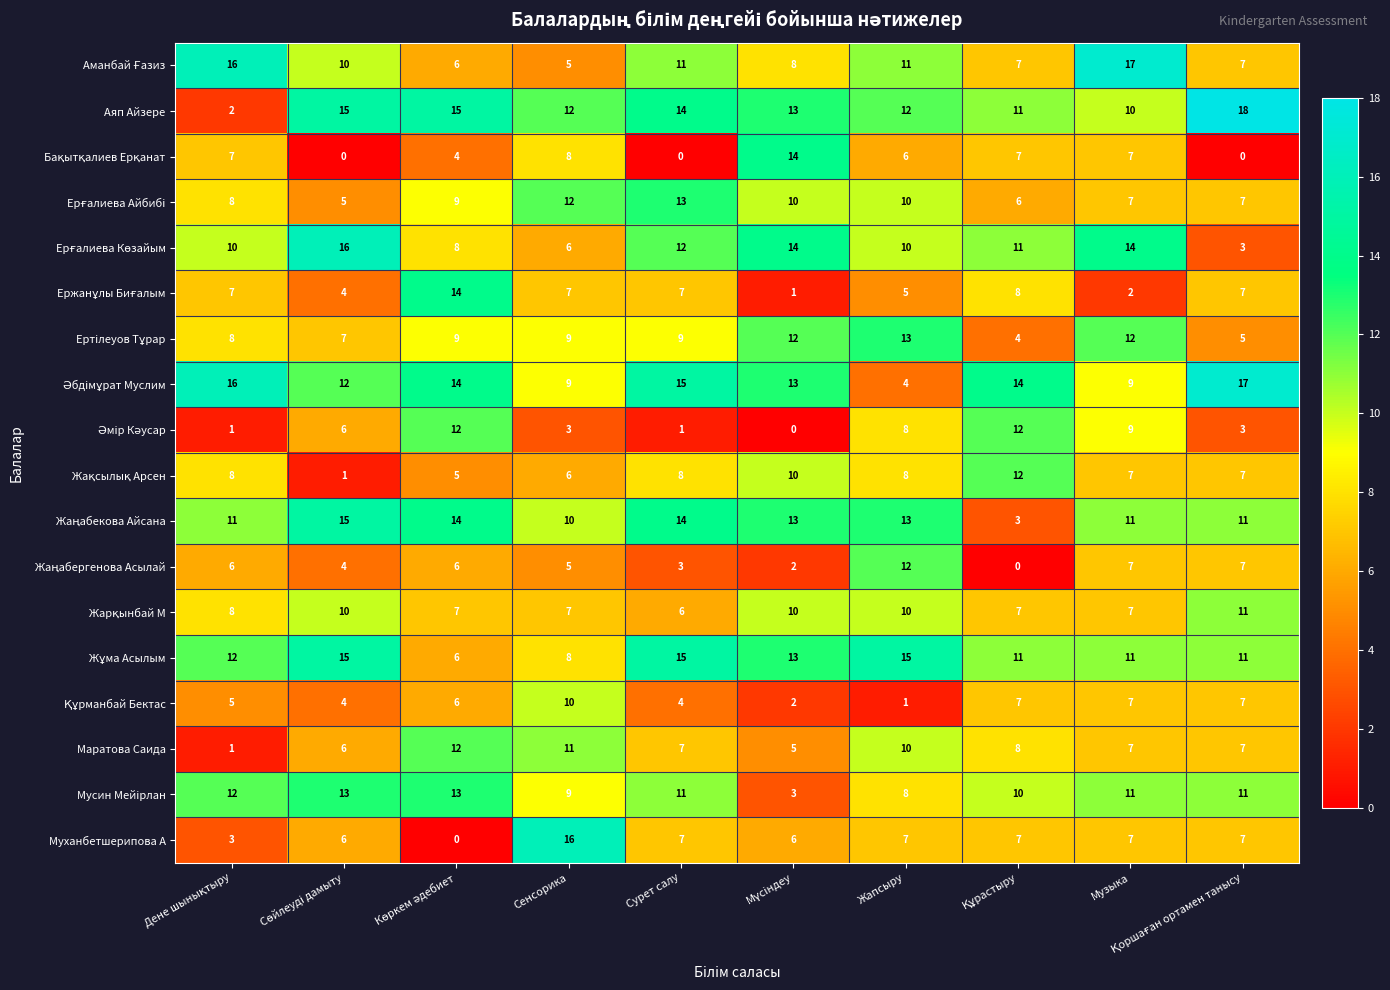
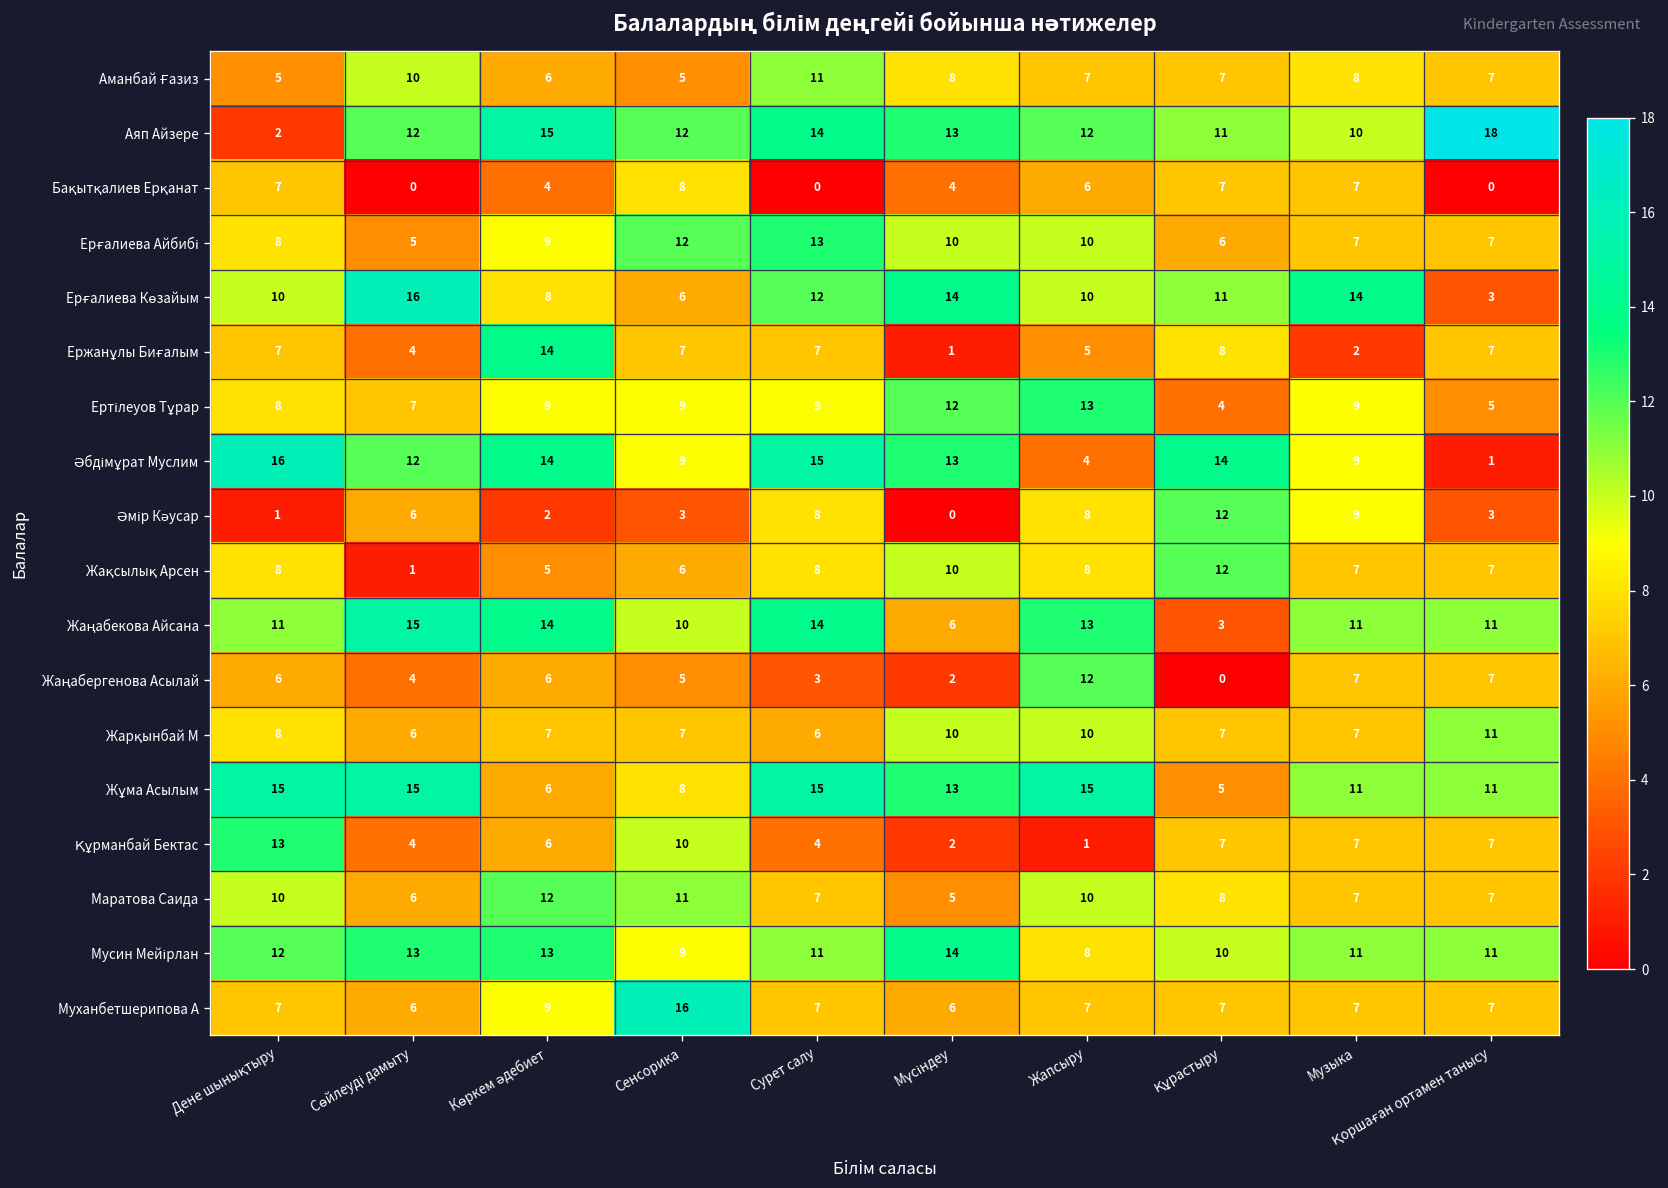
  {
    "Аманбай Ғазиз": {
-     "Дене шынықтыру": 16,
+     "Дене шынықтыру": 5,
      "Сөйлеуді дамыту": 10,
      "Көркем әдебиет": 6,
      "Сенсорика": 5,
      "Сурет салу": 11,
      "Мүсіндеу": 8,
-     "Жапсыру": 11,
+     "Жапсыру": 7,
      "Құрастыру": 7,
-     "Музыка": 17,
+     "Музыка": 8,
      "Қоршаған ортамен танысу": 7
    },
    "Аяп Айзере": {
      "Дене шынықтыру": 2,
-     "Сөйлеуді дамыту": 15,
+     "Сөйлеуді дамыту": 12,
      "Көркем әдебиет": 15,
      "Сенсорика": 12,
      "Сурет салу": 14,
      "Мүсіндеу": 13,
      "Жапсыру": 12,
      "Құрастыру": 11,
      "Музыка": 10,
      "Қоршаған ортамен танысу": 18
    },
    "Бақытқалиев Ерқанат": {
      "Дене шынықтыру": 7,
      "Сөйлеуді дамыту": 0,
      "Көркем әдебиет": 4,
      "Сенсорика": 8,
      "Сурет салу": 0,
-     "Мүсіндеу": 14,
+     "Мүсіндеу": 4,
      "Жапсыру": 6,
      "Құрастыру": 7,
      "Музыка": 7,
      "Қоршаған ортамен танысу": 0
    },
    "Ерғалиева Айбибі": {
      "Дене шынықтыру": 8,
      "Сөйлеуді дамыту": 5,
      "Көркем әдебиет": 9,
      "Сенсорика": 12,
      "Сурет салу": 13,
      "Мүсіндеу": 10,
      "Жапсыру": 10,
      "Құрастыру": 6,
      "Музыка": 7,
      "Қоршаған ортамен танысу": 7
    },
    "Ерғалиева Көзайым": {
      "Дене шынықтыру": 10,
      "Сөйлеуді дамыту": 16,
      "Көркем әдебиет": 8,
      "Сенсорика": 6,
      "Сурет салу": 12,
      "Мүсіндеу": 14,
      "Жапсыру": 10,
      "Құрастыру": 11,
      "Музыка": 14,
      "Қоршаған ортамен танысу": 3
    },
    "Ержанұлы Биғалым": {
      "Дене шынықтыру": 7,
      "Сөйлеуді дамыту": 4,
      "Көркем әдебиет": 14,
      "Сенсорика": 7,
      "Сурет салу": 7,
      "Мүсіндеу": 1,
      "Жапсыру": 5,
      "Құрастыру": 8,
      "Музыка": 2,
      "Қоршаған ортамен танысу": 7
    },
    "Ертілеуов Тұрар": {
      "Дене шынықтыру": 8,
      "Сөйлеуді дамыту": 7,
      "Көркем әдебиет": 9,
      "Сенсорика": 9,
      "Сурет салу": 9,
      "Мүсіндеу": 12,
      "Жапсыру": 13,
      "Құрастыру": 4,
-     "Музыка": 12,
+     "Музыка": 9,
      "Қоршаған ортамен танысу": 5
    },
    "Әбдімұрат Муслим": {
      "Дене шынықтыру": 16,
      "Сөйлеуді дамыту": 12,
      "Көркем әдебиет": 14,
      "Сенсорика": 9,
      "Сурет салу": 15,
      "Мүсіндеу": 13,
      "Жапсыру": 4,
      "Құрастыру": 14,
      "Музыка": 9,
-     "Қоршаған ортамен танысу": 17
+     "Қоршаған ортамен танысу": 1
    },
    "Әмір Кәусар": {
      "Дене шынықтыру": 1,
      "Сөйлеуді дамыту": 6,
-     "Көркем әдебиет": 12,
+     "Көркем әдебиет": 2,
      "Сенсорика": 3,
-     "Сурет салу": 1,
+     "Сурет салу": 8,
      "Мүсіндеу": 0,
      "Жапсыру": 8,
      "Құрастыру": 12,
      "Музыка": 9,
      "Қоршаған ортамен танысу": 3
    },
    "Жақсылық Арсен": {
      "Дене шынықтыру": 8,
      "Сөйлеуді дамыту": 1,
      "Көркем әдебиет": 5,
      "Сенсорика": 6,
      "Сурет салу": 8,
      "Мүсіндеу": 10,
      "Жапсыру": 8,
      "Құрастыру": 12,
      "Музыка": 7,
      "Қоршаған ортамен танысу": 7
    },
    "Жаңабекова Айсана": {
      "Дене шынықтыру": 11,
      "Сөйлеуді дамыту": 15,
      "Көркем әдебиет": 14,
      "Сенсорика": 10,
      "Сурет салу": 14,
-     "Мүсіндеу": 13,
+     "Мүсіндеу": 6,
      "Жапсыру": 13,
      "Құрастыру": 3,
      "Музыка": 11,
      "Қоршаған ортамен танысу": 11
    },
    "Жаңабергенова Асылай": {
      "Дене шынықтыру": 6,
      "Сөйлеуді дамыту": 4,
      "Көркем әдебиет": 6,
      "Сенсорика": 5,
      "Сурет салу": 3,
      "Мүсіндеу": 2,
      "Жапсыру": 12,
      "Құрастыру": 0,
      "Музыка": 7,
      "Қоршаған ортамен танысу": 7
    },
    "Жарқынбай М": {
      "Дене шынықтыру": 8,
-     "Сөйлеуді дамыту": 10,
+     "Сөйлеуді дамыту": 6,
      "Көркем әдебиет": 7,
      "Сенсорика": 7,
      "Сурет салу": 6,
      "Мүсіндеу": 10,
      "Жапсыру": 10,
      "Құрастыру": 7,
      "Музыка": 7,
      "Қоршаған ортамен танысу": 11
    },
    "Жұма Асылым": {
-     "Дене шынықтыру": 12,
+     "Дене шынықтыру": 15,
      "Сөйлеуді дамыту": 15,
      "Көркем әдебиет": 6,
      "Сенсорика": 8,
      "Сурет салу": 15,
      "Мүсіндеу": 13,
      "Жапсыру": 15,
-     "Құрастыру": 11,
+     "Құрастыру": 5,
      "Музыка": 11,
      "Қоршаған ортамен танысу": 11
    },
    "Құрманбай Бектас": {
-     "Дене шынықтыру": 5,
+     "Дене шынықтыру": 13,
      "Сөйлеуді дамыту": 4,
      "Көркем әдебиет": 6,
      "Сенсорика": 10,
      "Сурет салу": 4,
      "Мүсіндеу": 2,
      "Жапсыру": 1,
      "Құрастыру": 7,
      "Музыка": 7,
      "Қоршаған ортамен танысу": 7
    },
    "Маратова Саида": {
-     "Дене шынықтыру": 1,
+     "Дене шынықтыру": 10,
      "Сөйлеуді дамыту": 6,
      "Көркем әдебиет": 12,
      "Сенсорика": 11,
      "Сурет салу": 7,
      "Мүсіндеу": 5,
      "Жапсыру": 10,
      "Құрастыру": 8,
      "Музыка": 7,
      "Қоршаған ортамен танысу": 7
    },
    "Мусин Мейірлан": {
      "Дене шынықтыру": 12,
      "Сөйлеуді дамыту": 13,
      "Көркем әдебиет": 13,
      "Сенсорика": 9,
      "Сурет салу": 11,
-     "Мүсіндеу": 3,
+     "Мүсіндеу": 14,
      "Жапсыру": 8,
      "Құрастыру": 10,
      "Музыка": 11,
      "Қоршаған ортамен танысу": 11
    },
    "Муханбетшерипова А": {
-     "Дене шынықтыру": 3,
+     "Дене шынықтыру": 7,
      "Сөйлеуді дамыту": 6,
-     "Көркем әдебиет": 0,
+     "Көркем әдебиет": 9,
      "Сенсорика": 16,
      "Сурет салу": 7,
      "Мүсіндеу": 6,
      "Жапсыру": 7,
      "Құрастыру": 7,
      "Музыка": 7,
      "Қоршаған ортамен танысу": 7
    }
  }
